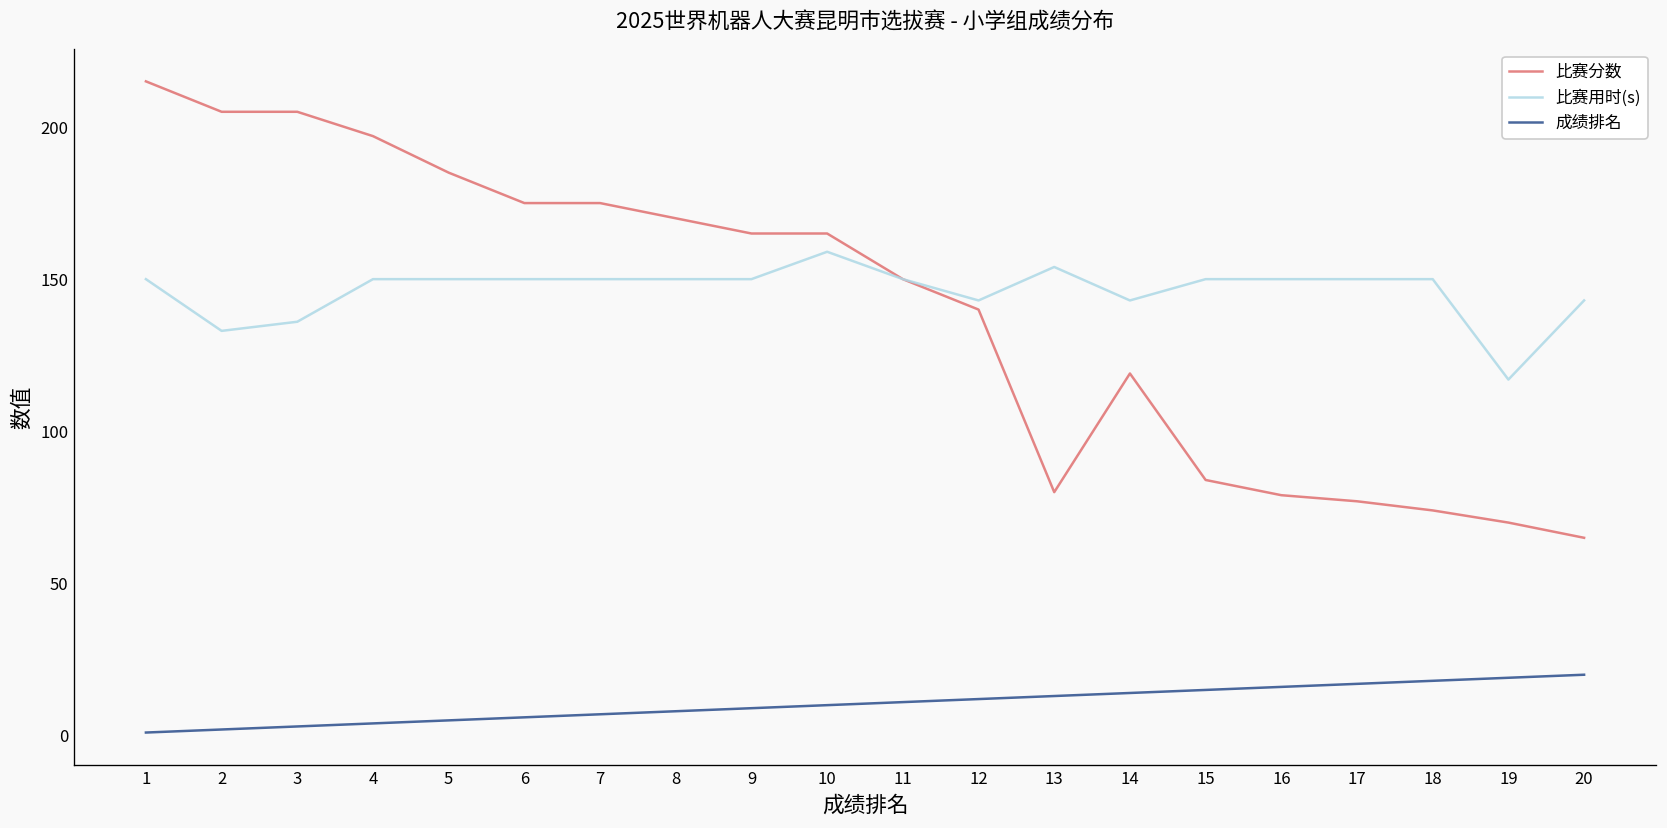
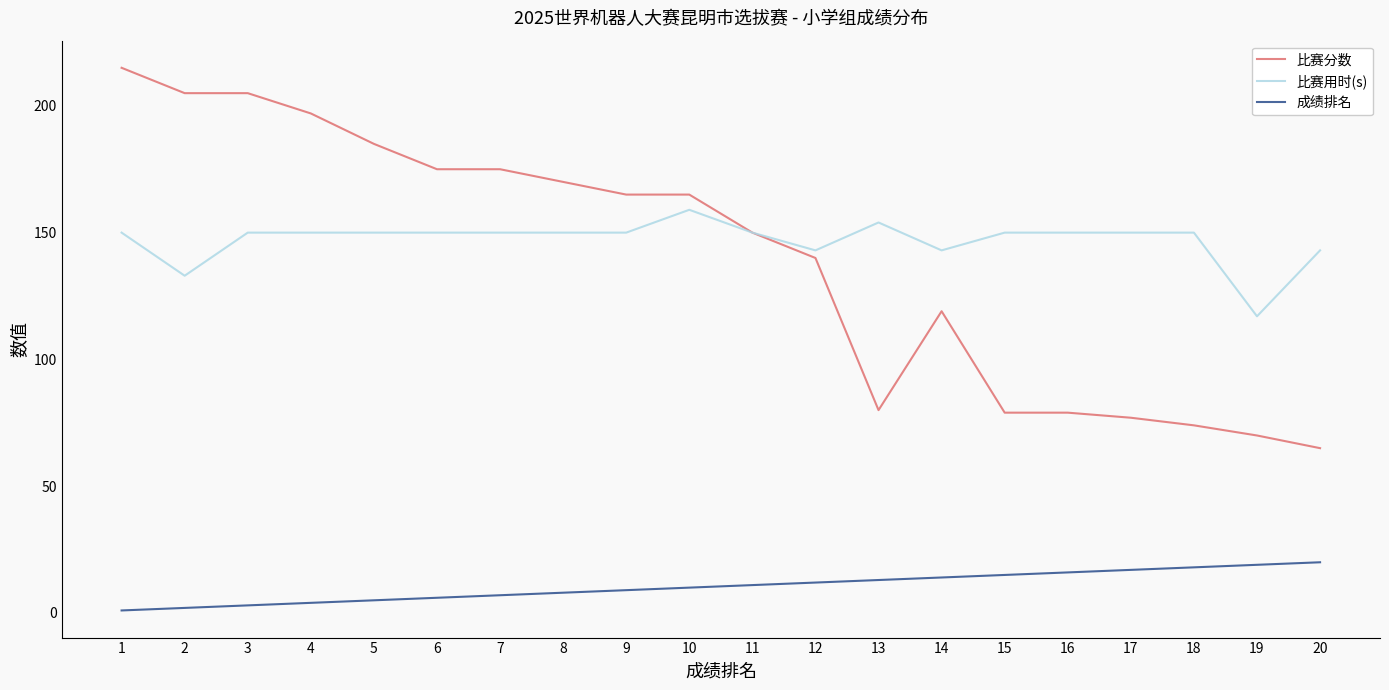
  {
    "比赛分数": {
      "1": 215,
      "2": 205,
      "3": 205,
      "4": 197,
      "5": 185,
      "6": 175,
      "7": 175,
      "8": 170,
      "9": 165,
      "10": 165,
      "12": 140,
      "13": 80,
      "14": 119,
-     "15": 84,
+     "15": 79,
      "16": 79,
      "17": 77,
      "18": 74,
      "19": 70,
      "20": 65
    },
    "比赛用时(s)": {
      "1": 150,
      "2": 133,
-     "3": 136,
+     "3": 150,
      "4": 150,
      "5": 150,
      "6": 150,
      "7": 150,
      "8": 150,
      "9": 150,
      "10": 159,
      "12": 143,
      "13": 154,
      "14": 143,
      "15": 150,
      "16": 150,
      "17": 150,
      "18": 150,
      "19": 117,
      "20": 143
    },
    "成绩排名": {
      "1": 1,
      "2": 2,
      "3": 3,
      "4": 4,
      "5": 5,
      "6": 6,
      "7": 7,
      "8": 8,
      "9": 9,
      "10": 10,
      "11": 11,
      "12": 12,
      "13": 13,
      "14": 14,
      "15": 15,
      "16": 16,
      "17": 17,
      "18": 18,
      "19": 19,
      "20": 20
    }
  }
